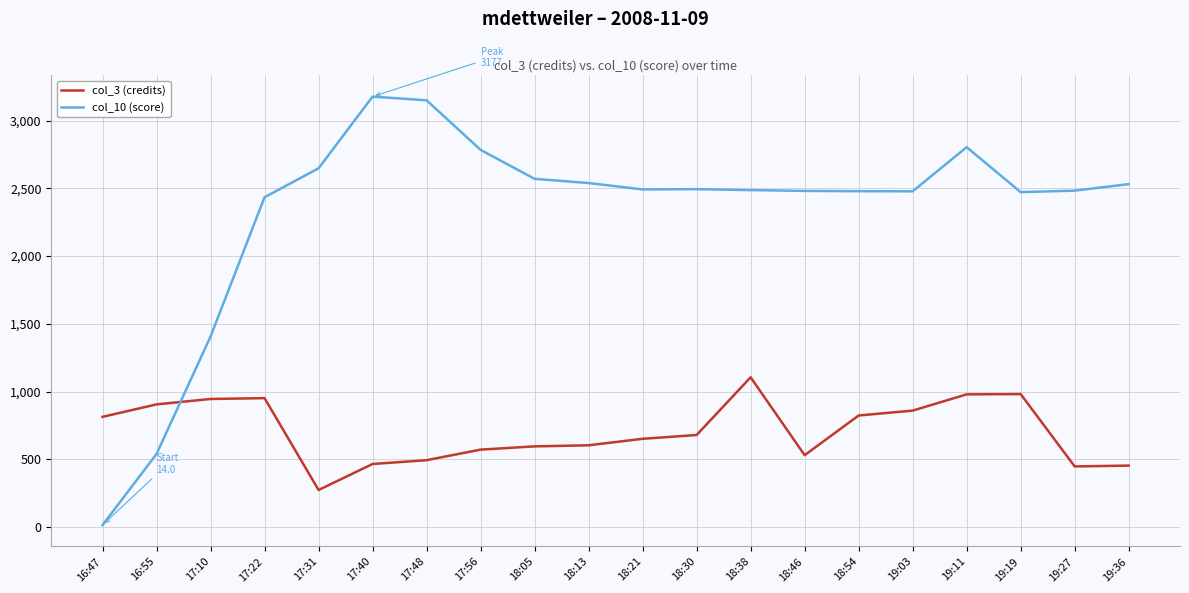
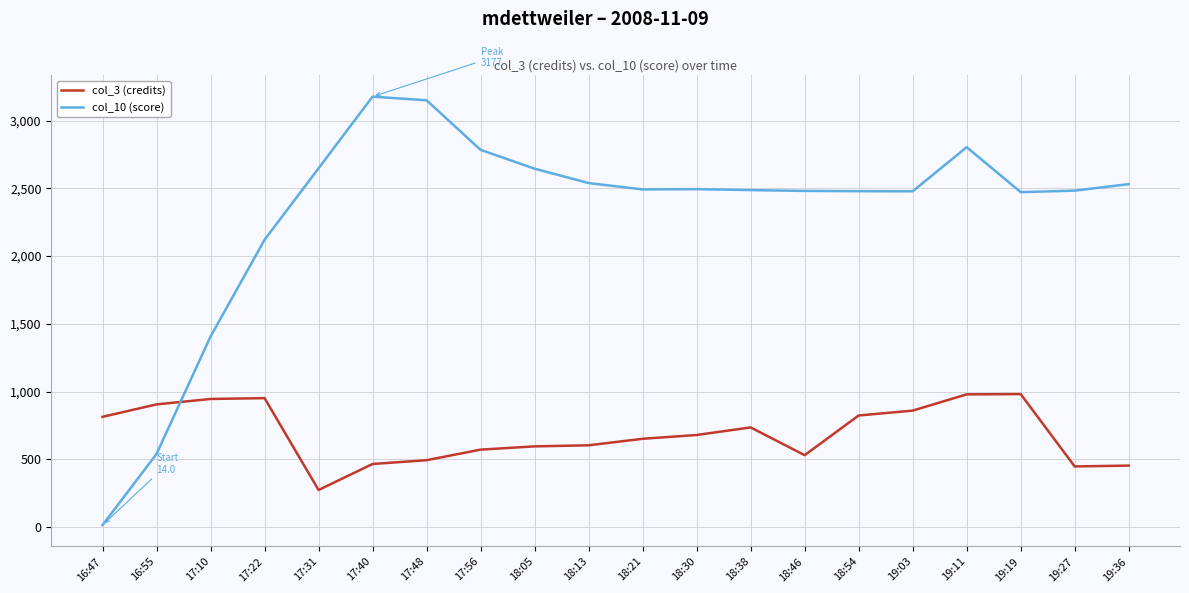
  {
    "col_3 (credits)": {
      "16:47": "810",
      "16:55": "910",
      "17:10": "950",
      "17:22": "950",
      "17:31": "270",
      "17:40": "470",
      "17:48": "490",
      "17:56": "570",
      "18:05": "600",
      "18:13": "600",
      "18:21": "650",
      "18:30": "680",
-     "18:38": "1,110",
+     "18:38": "740",
      "18:46": "530",
      "18:54": "820",
      "19:03": "860",
      "19:11": "980",
      "19:19": "980",
      "19:27": "450",
      "19:36": "450"
    },
    "col_10 (score)": {
      "16:47": "10",
      "17:10": "1,410",
-     "17:22": "2,430",
+     "17:22": "2,120",
      "17:31": "2,650",
      "17:56": "2,780",
-     "18:05": "2,570",
+     "18:05": "2,650",
      "18:13": "2,540",
      "18:21": "2,490",
      "18:30": "2,490",
      "18:38": "2,490",
      "18:46": "2,480",
      "18:54": "2,480",
      "19:03": "2,480",
      "19:11": "2,800",
      "19:19": "2,470",
      "19:27": "2,480",
      "19:36": "2,530"
    }
  }
